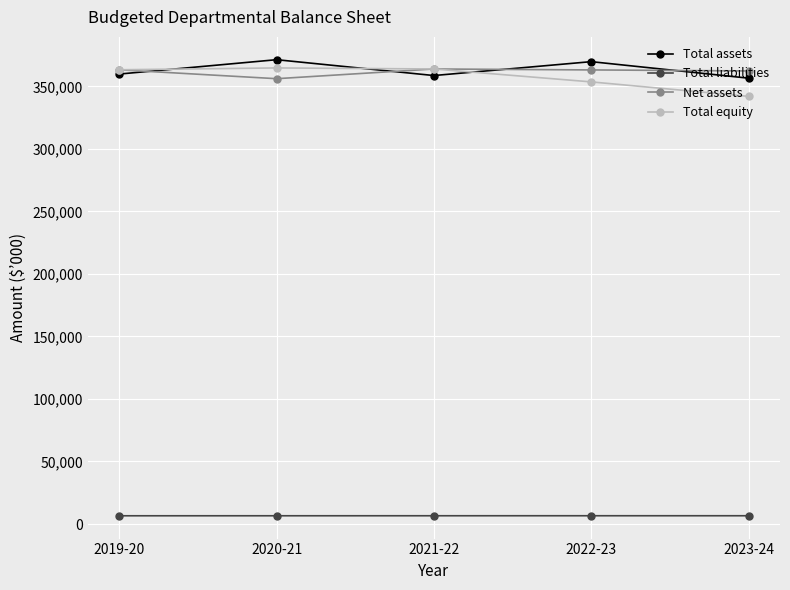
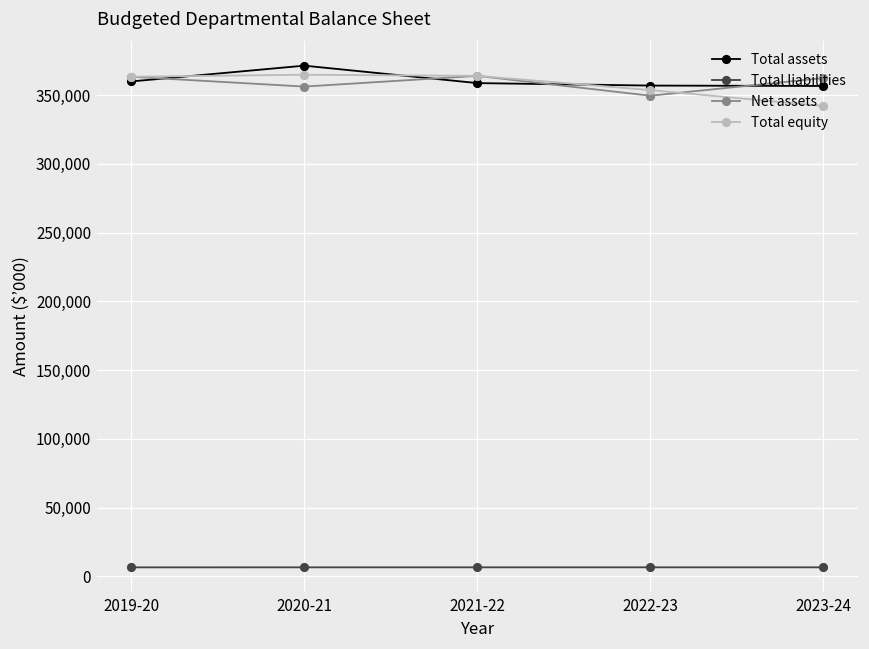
  {
    "Total assets": {
      "2019-20": "360,000",
      "2020-21": "371,000",
      "2021-22": "359,000",
-     "2022-23": "370,000",
+     "2022-23": "357,000",
      "2023-24": "357,000"
    },
    "Total liabilities": {
      "2019-20": "7,000",
      "2020-21": "7,000",
      "2021-22": "7,000",
      "2022-23": "7,000",
      "2023-24": "7,000"
    },
    "Net assets": {
      "2020-21": "356,000",
-     "2022-23": "363,000",
+     "2022-23": "349,000",
      "2023-24": "362,000"
    },
    "Total equity": {
      "2020-21": "365,000",
      "2022-23": "354,000",
      "2023-24": "342,000"
    }
  }
